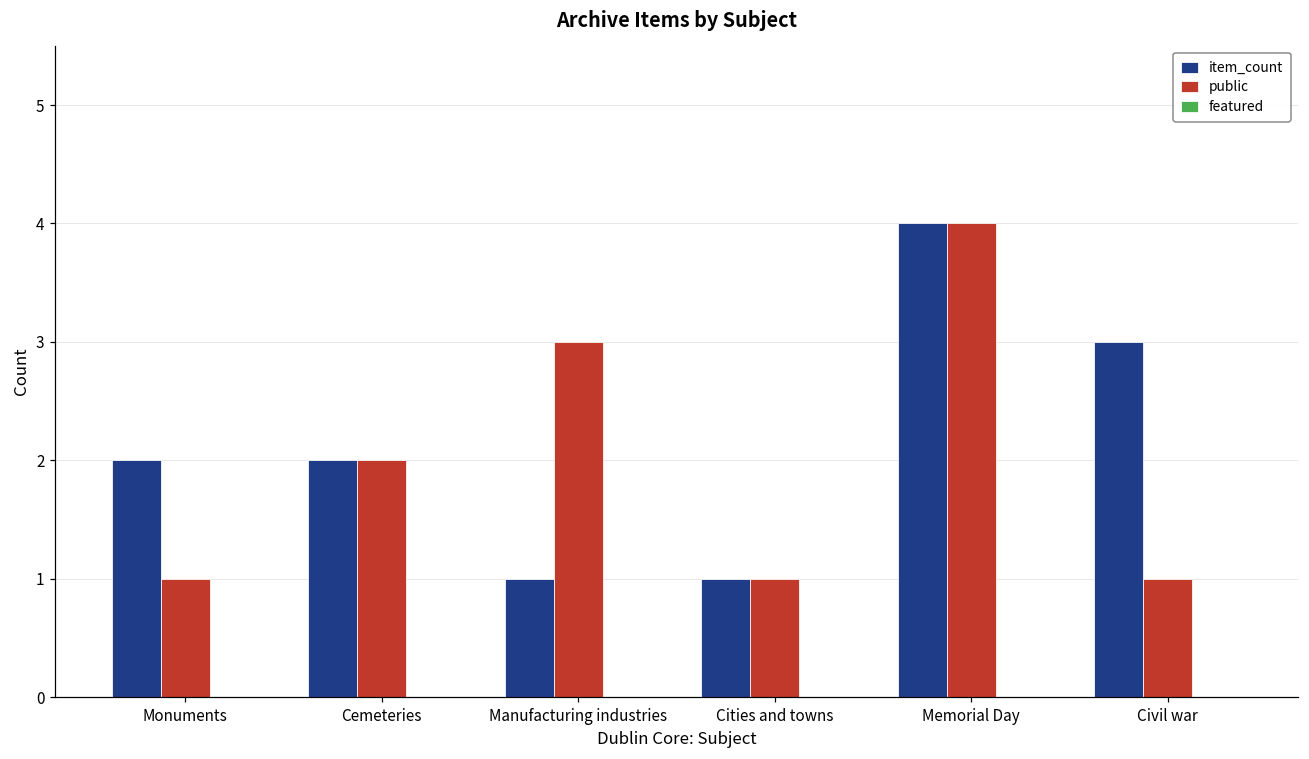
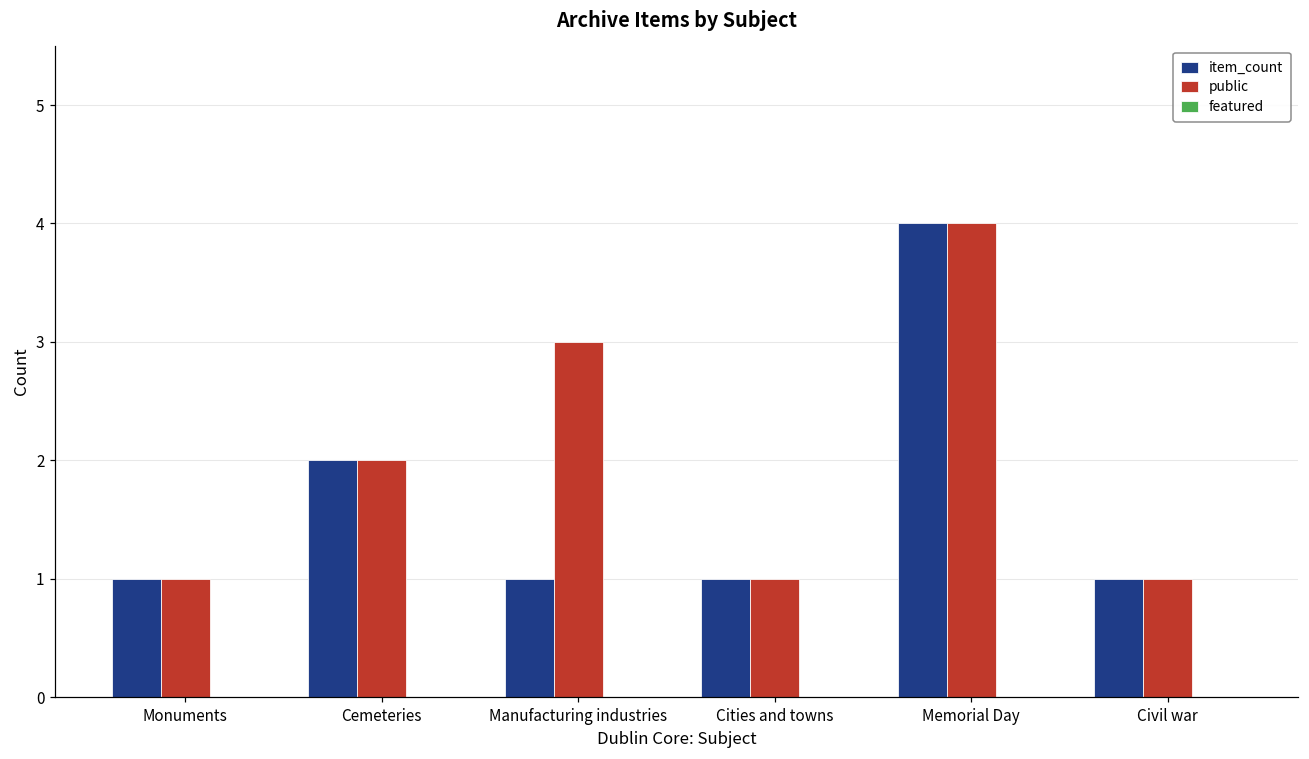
  {
    "item_count": {
-     "Monuments": 2,
+     "Monuments": 1,
      "Cemeteries": 2,
      "Manufacturing industries": 1,
      "Cities and towns": 1,
      "Memorial Day": 4,
-     "Civil war": 3
+     "Civil war": 1
    },
    "public": {
      "Monuments": 1,
      "Cemeteries": 2,
      "Manufacturing industries": 3,
      "Cities and towns": 1,
      "Memorial Day": 4,
      "Civil war": 1
    },
    "featured": {
      "Monuments": 0,
      "Cemeteries": 0,
      "Manufacturing industries": 0,
      "Cities and towns": 0,
      "Memorial Day": 0,
      "Civil war": 0
    }
  }
